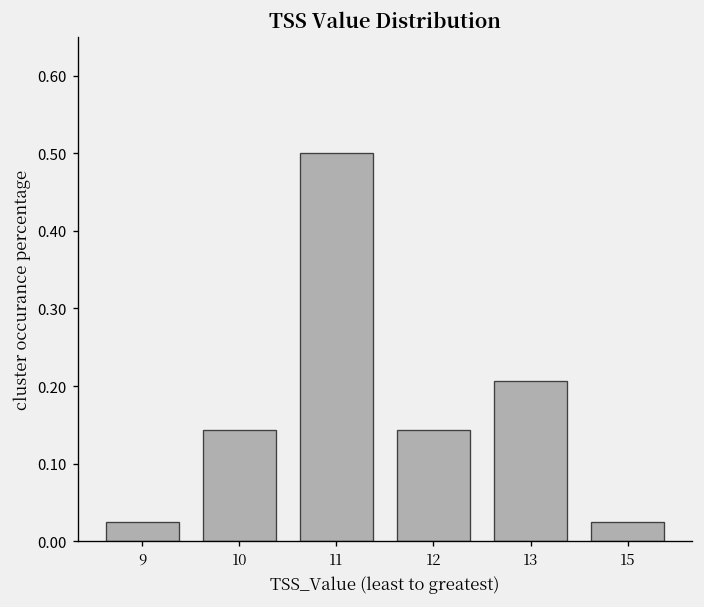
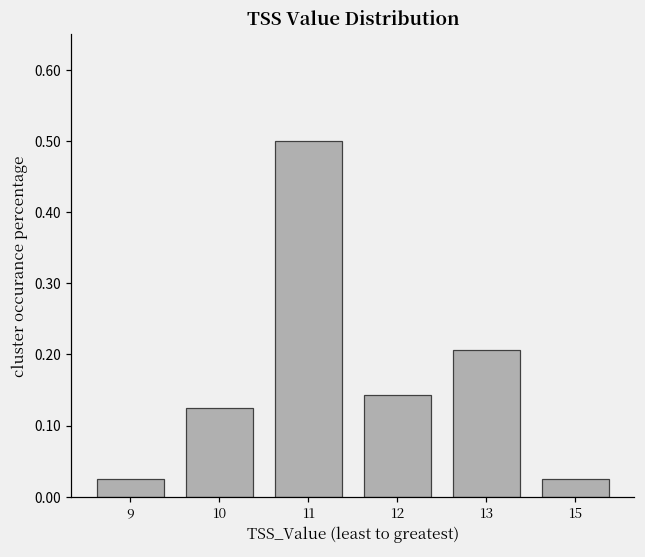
  {
    "9": 0.03,
-   "10": 0.14,
+   "10": 0.13,
    "11": 0.50,
    "12": 0.14,
    "13": 0.21,
    "15": 0.03
  }
